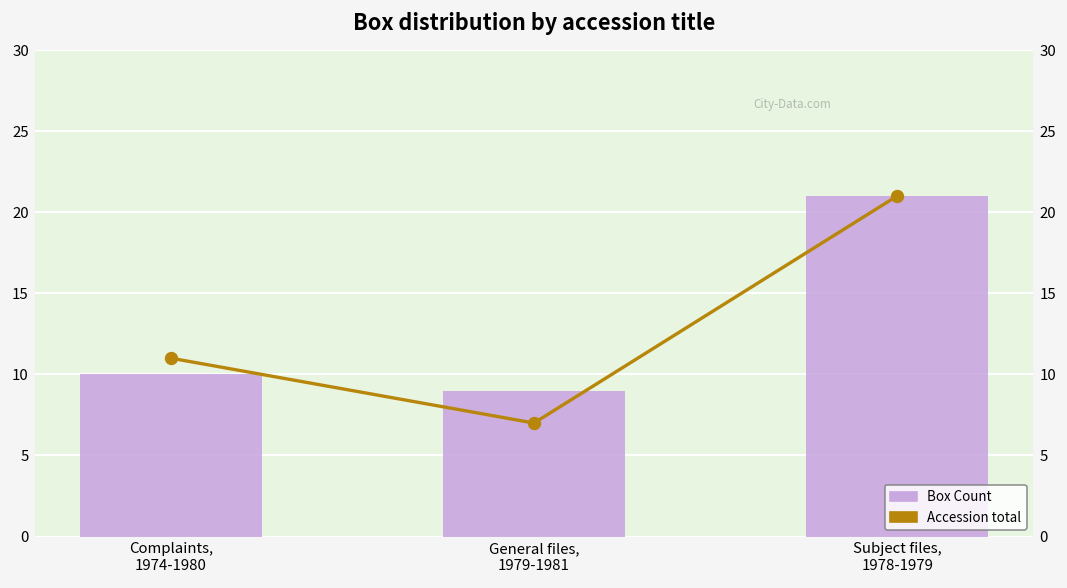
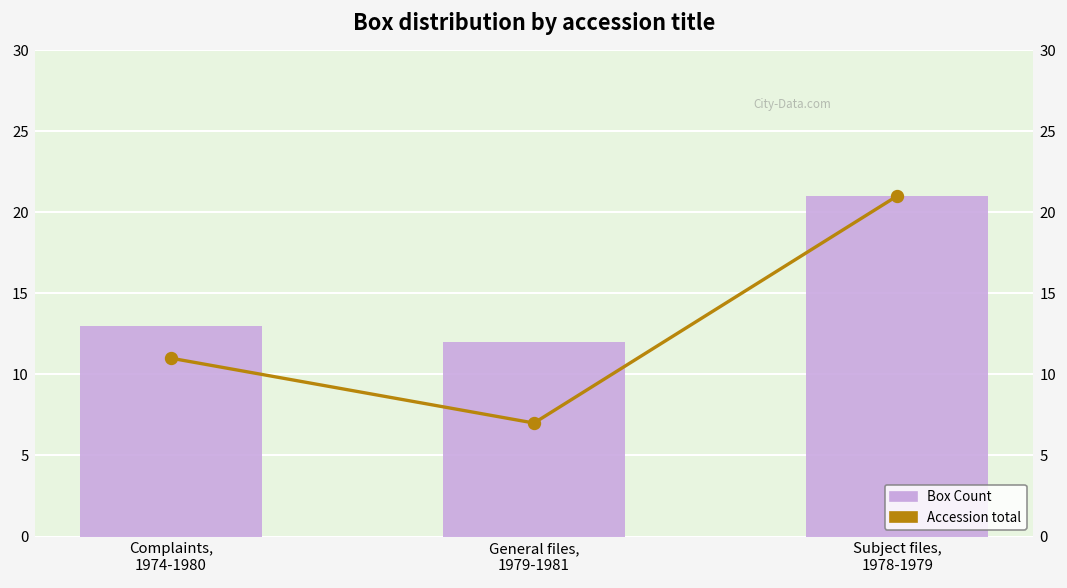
  {
    "Box Count": {
-     "Complaints, 1974-1980": 10,
-     "General files, 1979-1981": 9,
+     "Complaints, 1974-1980": 13,
+     "General files, 1979-1981": 12,
      "Subject files, 1978-1979": 21
    },
    "Accession total": {
      "Complaints, 1974-1980": 11.0,
      "General files, 1979-1981": 7.0,
      "Subject files, 1978-1979": 21.0
    }
  }
